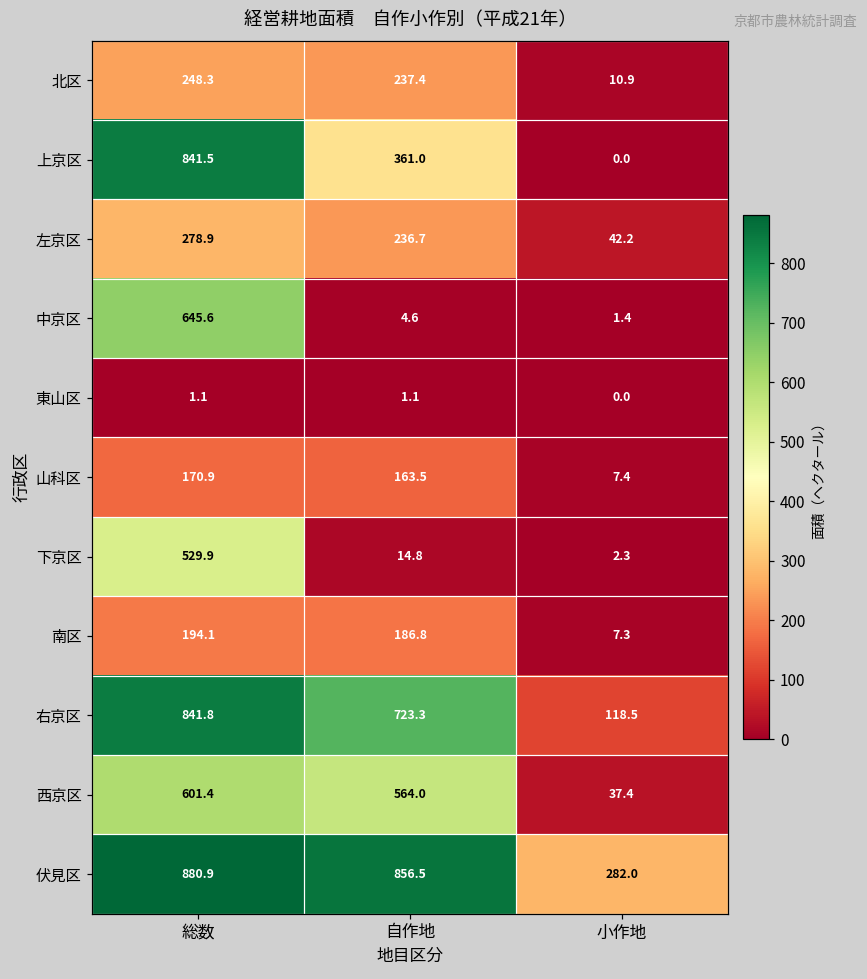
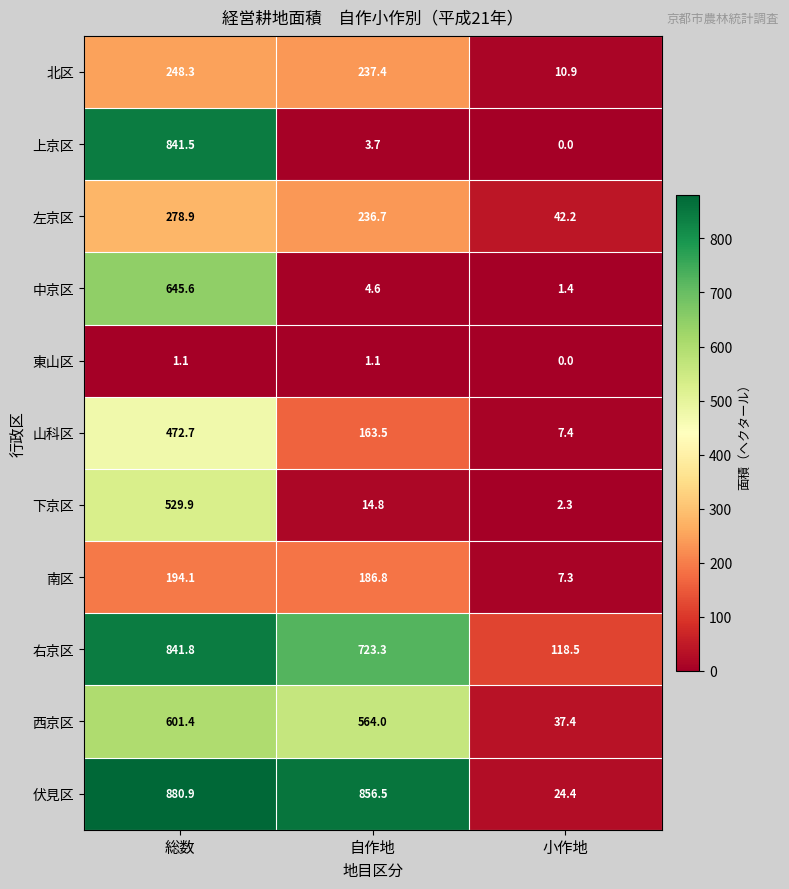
  {
    "北区": {
      "総数": 248.3,
      "自作地": 237.4,
      "小作地": 10.9
    },
    "上京区": {
      "総数": 841.5,
-     "自作地": 361.0,
+     "自作地": 3.7,
      "小作地": 0.0
    },
    "左京区": {
      "総数": 278.9,
      "自作地": 236.7,
      "小作地": 42.2
    },
    "中京区": {
      "総数": 645.6,
      "自作地": 4.6,
      "小作地": 1.4
    },
    "東山区": {
      "総数": 1.1,
      "自作地": 1.1,
      "小作地": 0.0
    },
    "山科区": {
-     "総数": 170.9,
+     "総数": 472.7,
      "自作地": 163.5,
      "小作地": 7.4
    },
    "下京区": {
      "総数": 529.9,
      "自作地": 14.8,
      "小作地": 2.3
    },
    "南区": {
      "総数": 194.1,
      "自作地": 186.8,
      "小作地": 7.3
    },
    "右京区": {
      "総数": 841.8,
      "自作地": 723.3,
      "小作地": 118.5
    },
    "西京区": {
      "総数": 601.4,
      "自作地": 564.0,
      "小作地": 37.4
    },
    "伏見区": {
      "総数": 880.9,
      "自作地": 856.5,
-     "小作地": 282.0
+     "小作地": 24.4
    }
  }
